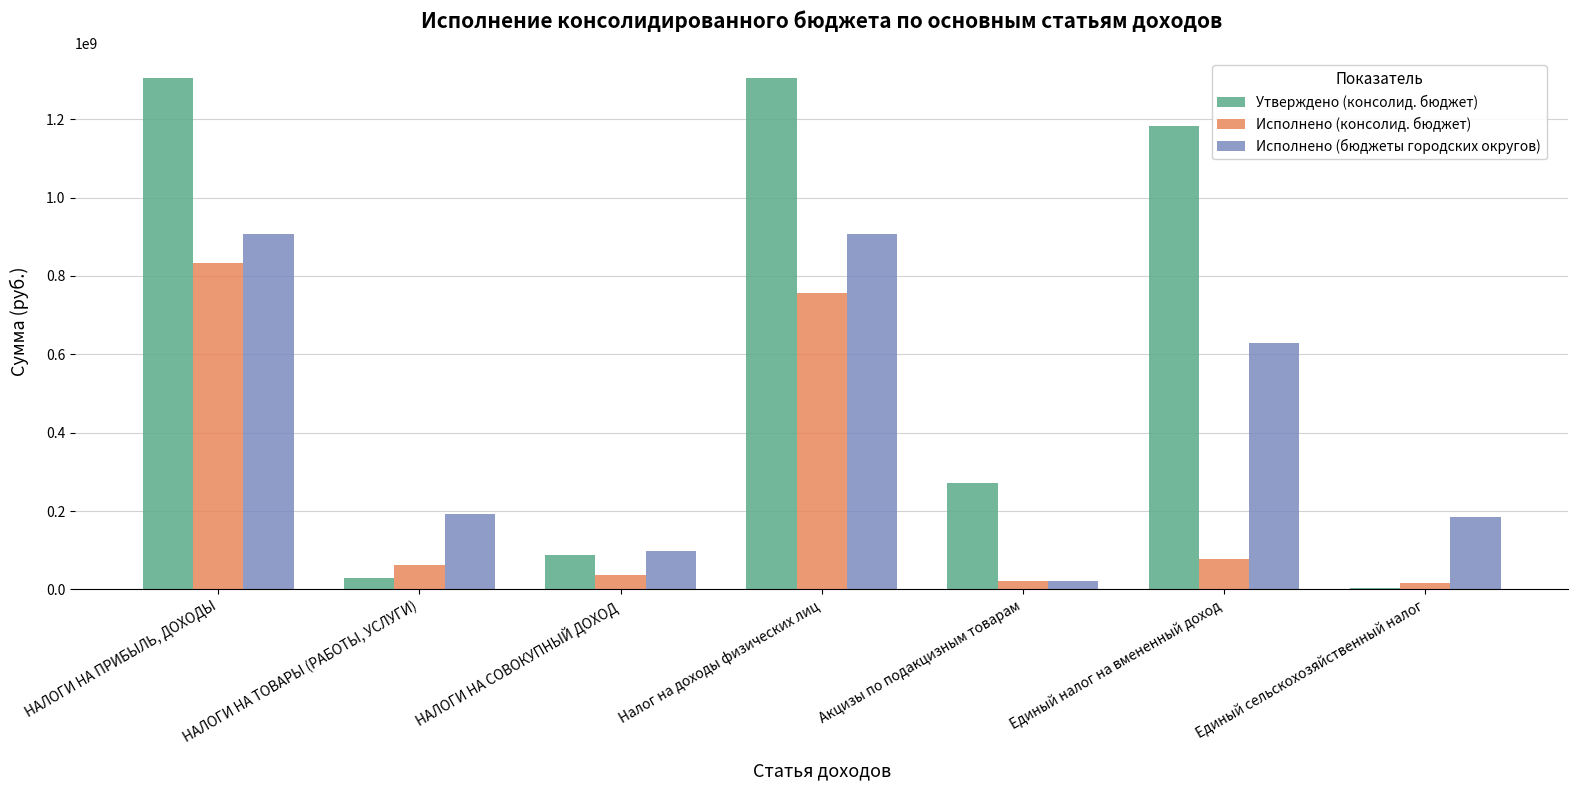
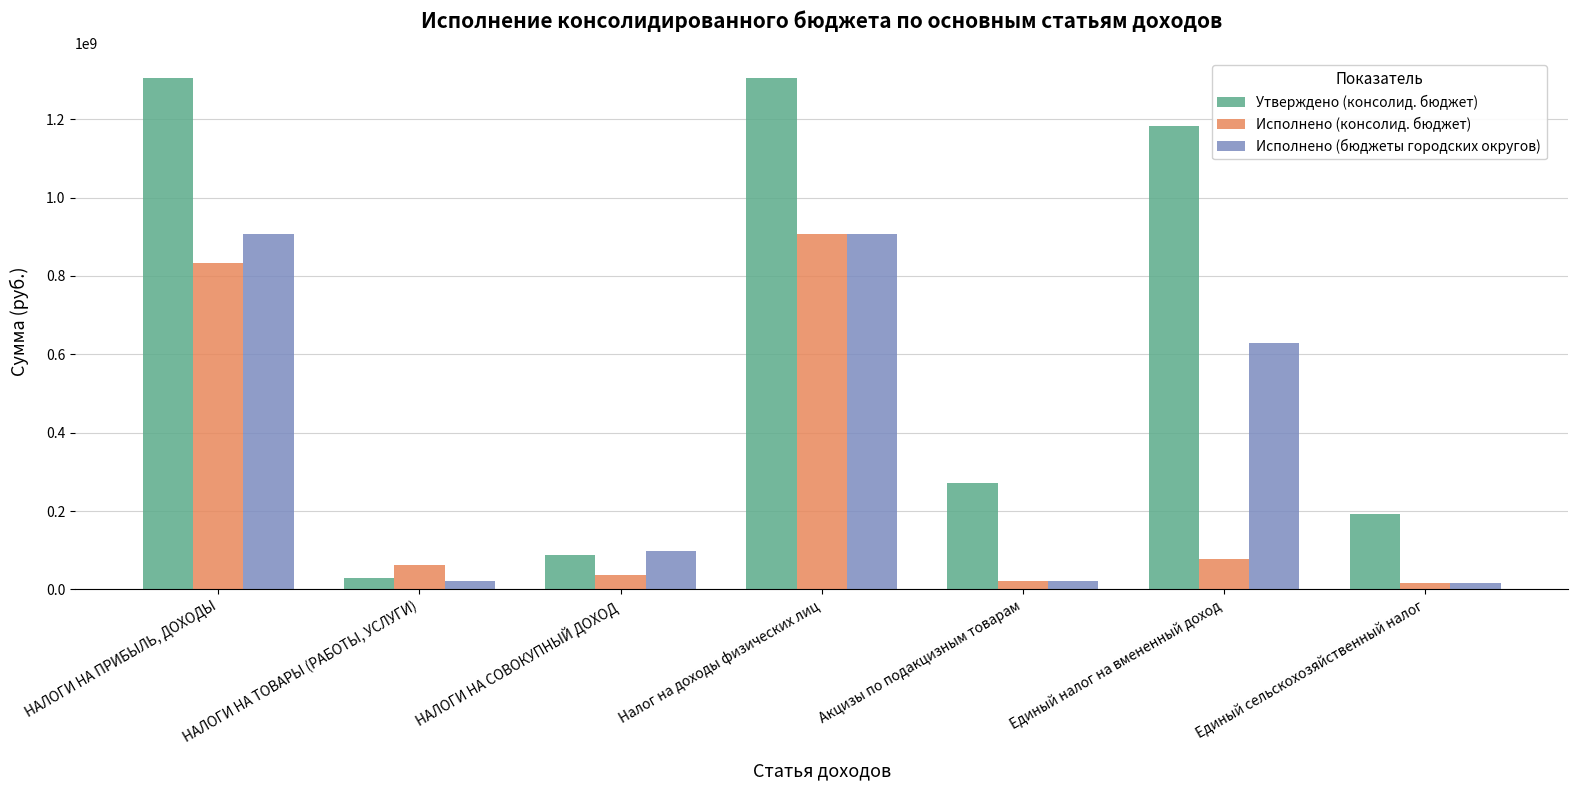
  {
    "Утверждено (консолид. бюджет)": {
      "НАЛОГИ НА ПРИБЫЛЬ, ДОХОДЫ": 1300000000,
      "НАЛОГИ НА ТОВАРЫ (РАБОТЫ, УСЛУГИ)": 30000000,
      "НАЛОГИ НА СОВОКУПНЫЙ ДОХОД": 90000000,
      "Налог на доходы физических лиц": 1300000000,
      "Акцизы по подакцизным товарам": 270000000,
      "Единый налог на вмененный доход": 1180000000,
-     "Единый сельскохозяйственный налог": 0
+     "Единый сельскохозяйственный налог": 190000000
    },
    "Исполнено (консолид. бюджет)": {
      "НАЛОГИ НА ПРИБЫЛЬ, ДОХОДЫ": 830000000,
      "НАЛОГИ НА ТОВАРЫ (РАБОТЫ, УСЛУГИ)": 60000000,
      "НАЛОГИ НА СОВОКУПНЫЙ ДОХОД": 40000000,
-     "Налог на доходы физических лиц": 760000000,
+     "Налог на доходы физических лиц": 910000000,
      "Акцизы по подакцизным товарам": 20000000,
      "Единый налог на вмененный доход": 80000000,
      "Единый сельскохозяйственный налог": 20000000
    },
    "Исполнено (бюджеты городских округов)": {
      "НАЛОГИ НА ПРИБЫЛЬ, ДОХОДЫ": 910000000,
-     "НАЛОГИ НА ТОВАРЫ (РАБОТЫ, УСЛУГИ)": 190000000,
+     "НАЛОГИ НА ТОВАРЫ (РАБОТЫ, УСЛУГИ)": 20000000,
      "НАЛОГИ НА СОВОКУПНЫЙ ДОХОД": 100000000,
      "Налог на доходы физических лиц": 910000000,
      "Акцизы по подакцизным товарам": 20000000,
      "Единый налог на вмененный доход": 630000000,
-     "Единый сельскохозяйственный налог": 180000000
+     "Единый сельскохозяйственный налог": 20000000
    }
  }
